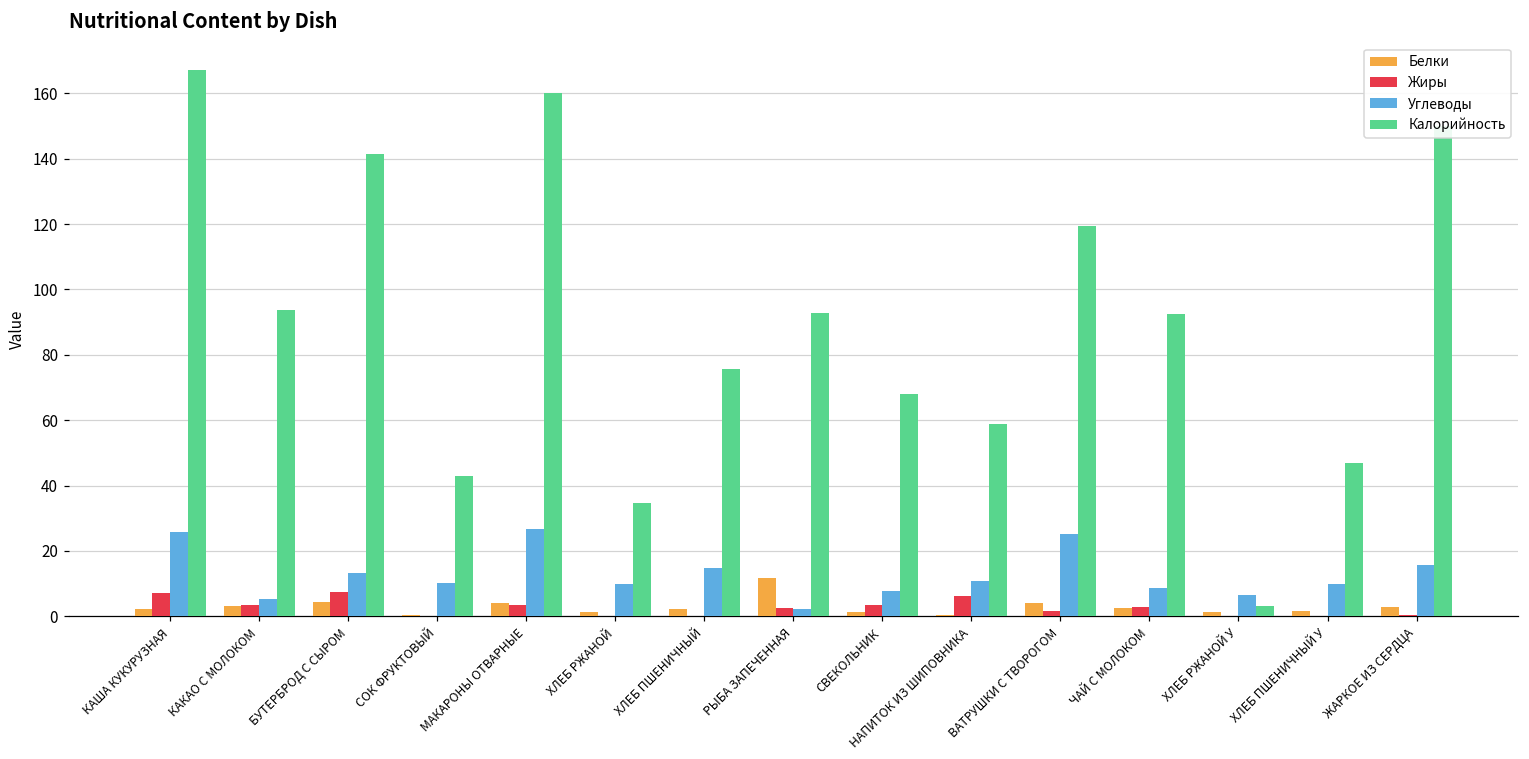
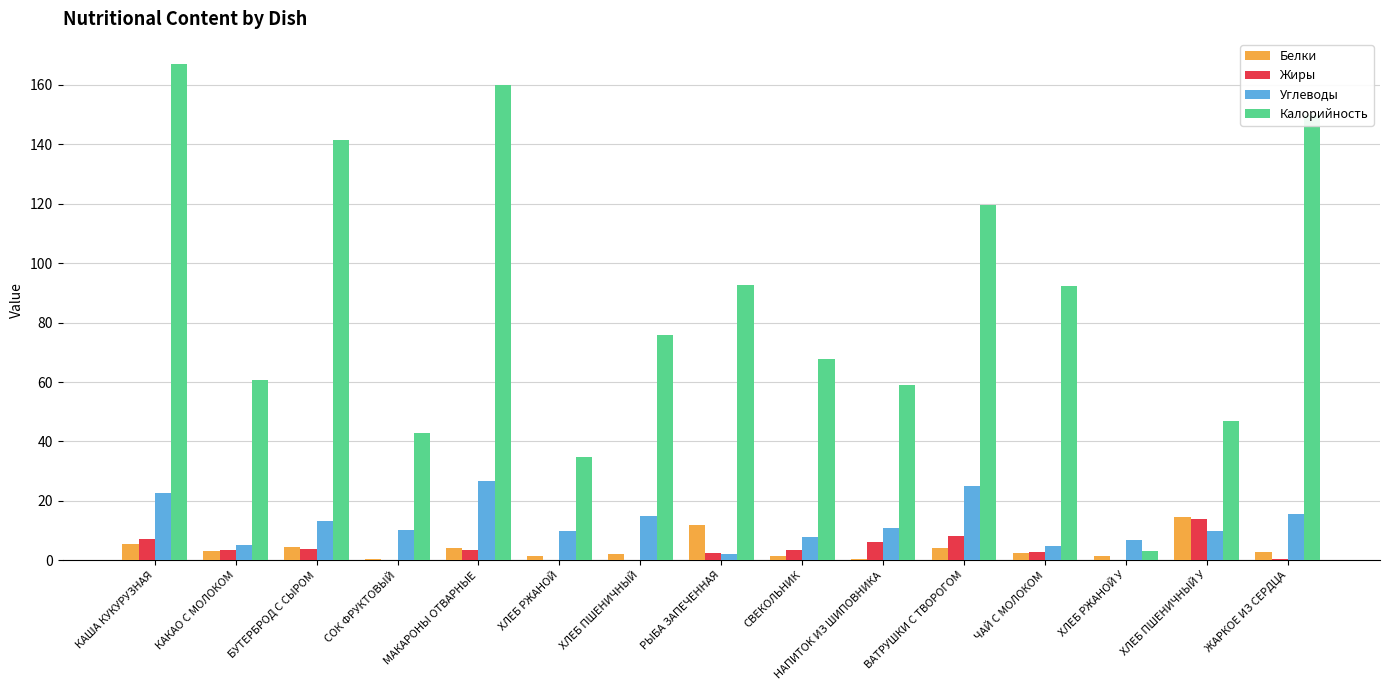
  {
    "Белки": {
-     "КАША КУКУРУЗНАЯ": 2,
+     "КАША КУКУРУЗНАЯ": 6,
      "КАКАО С МОЛОКОМ": 3,
      "БУТЕРБРОД С СЫРОМ": 4,
      "МАКАРОНЫ ОТВАРНЫЕ": 4,
      "ХЛЕБ РЖАНОЙ": 1,
      "ХЛЕБ ПШЕНИЧНЫЙ": 2,
      "РЫБА ЗАПЕЧЕННАЯ": 12,
      "СВЕКОЛЬНИК": 1,
      "ВАТРУШКИ С ТВОРОГОМ": 4,
      "ЧАЙ С МОЛОКОМ": 3,
      "ХЛЕБ РЖАНОЙ У": 1,
-     "ХЛЕБ ПШЕНИЧНЫЙ У": 2,
+     "ХЛЕБ ПШЕНИЧНЫЙ У": 15,
      "ЖАРКОЕ ИЗ СЕРДЦА": 3
    },
    "Жиры": {
      "КАША КУКУРУЗНАЯ": 7,
      "КАКАО С МОЛОКОМ": 3,
-     "БУТЕРБРОД С СЫРОМ": 7,
+     "БУТЕРБРОД С СЫРОМ": 4,
      "МАКАРОНЫ ОТВАРНЫЕ": 3,
      "РЫБА ЗАПЕЧЕННАЯ": 2,
      "СВЕКОЛЬНИК": 3,
      "НАПИТОК ИЗ ШИПОВНИКА": 6,
-     "ВАТРУШКИ С ТВОРОГОМ": 2,
+     "ВАТРУШКИ С ТВОРОГОМ": 8,
      "ЧАЙ С МОЛОКОМ": 3,
-     "ХЛЕБ ПШЕНИЧНЫЙ У": 0
+     "ХЛЕБ ПШЕНИЧНЫЙ У": 14
    },
    "Углеводы": {
-     "КАША КУКУРУЗНАЯ": 26,
+     "КАША КУКУРУЗНАЯ": 23,
      "КАКАО С МОЛОКОМ": 5,
      "БУТЕРБРОД С СЫРОМ": 13,
      "СОК ФРУКТОВЫЙ": 10,
      "МАКАРОНЫ ОТВАРНЫЕ": 27,
      "ХЛЕБ РЖАНОЙ": 10,
      "ХЛЕБ ПШЕНИЧНЫЙ": 15,
      "РЫБА ЗАПЕЧЕННАЯ": 2,
      "СВЕКОЛЬНИК": 8,
      "НАПИТОК ИЗ ШИПОВНИКА": 11,
      "ВАТРУШКИ С ТВОРОГОМ": 25,
-     "ЧАЙ С МОЛОКОМ": 9,
+     "ЧАЙ С МОЛОКОМ": 5,
      "ХЛЕБ РЖАНОЙ У": 7,
      "ХЛЕБ ПШЕНИЧНЫЙ У": 10,
      "ЖАРКОЕ ИЗ СЕРДЦА": 16
    },
    "Калорийность": {
      "КАША КУКУРУЗНАЯ": 167,
-     "КАКАО С МОЛОКОМ": 94,
+     "КАКАО С МОЛОКОМ": 61,
      "БУТЕРБРОД С СЫРОМ": 141,
      "СОК ФРУКТОВЫЙ": 43,
      "МАКАРОНЫ ОТВАРНЫЕ": 160,
      "ХЛЕБ РЖАНОЙ": 35,
      "ХЛЕБ ПШЕНИЧНЫЙ": 76,
      "РЫБА ЗАПЕЧЕННАЯ": 93,
      "СВЕКОЛЬНИК": 68,
      "НАПИТОК ИЗ ШИПОВНИКА": 59,
      "ВАТРУШКИ С ТВОРОГОМ": 120,
      "ЧАЙ С МОЛОКОМ": 92,
      "ХЛЕБ РЖАНОЙ У": 3,
      "ХЛЕБ ПШЕНИЧНЫЙ У": 47
    }
  }
